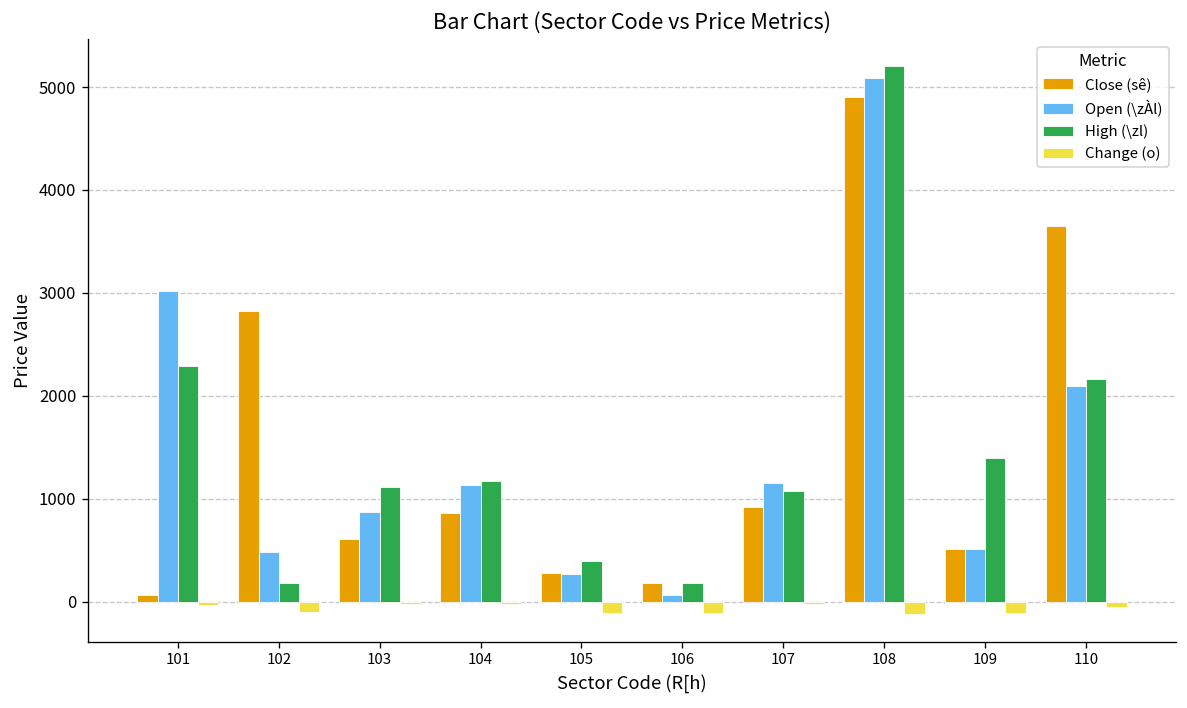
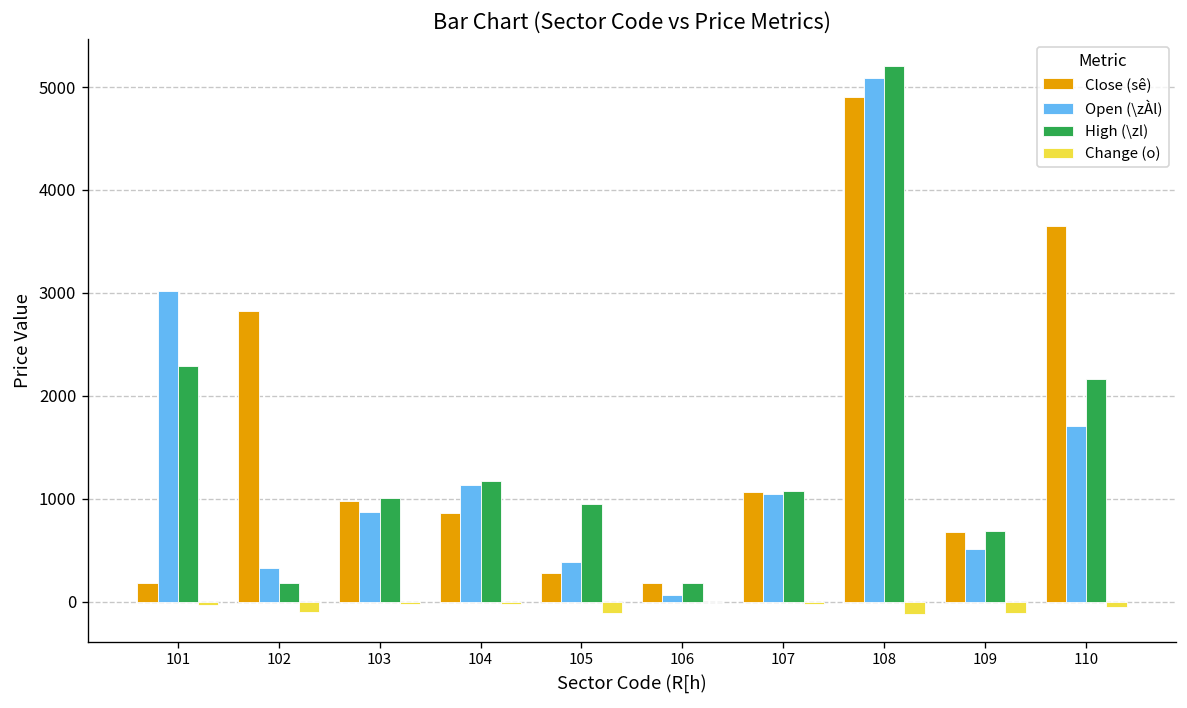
  {
    "Close (sê)": {
-     "101": 100,
+     "101": 200,
      "102": 2800,
-     "103": 600,
+     "103": 1000,
      "104": 900,
      "105": 300,
      "106": 200,
-     "107": 900,
+     "107": 1100,
      "108": 4900,
-     "109": 500,
+     "109": 700,
      "110": 3700
    },
    "Open (\\zÀl)": {
      "101": 3000,
-     "102": 500,
+     "102": 300,
      "103": 900,
      "104": 1100,
-     "105": 300,
+     "105": 400,
      "106": 100,
-     "107": 1200,
+     "107": 1100,
      "108": 5100,
      "109": 500,
-     "110": 2100
+     "110": 1700
    },
    "High (\\zl)": {
      "101": 2300,
      "102": 200,
-     "103": 1100,
+     "103": 1000,
      "104": 1200,
-     "105": 400,
+     "105": 900,
      "106": 200,
      "107": 1100,
      "108": 5200,
-     "109": 1400,
+     "109": 700,
      "110": 2200
    },
    "Change (o)": {
      "101": 0,
      "102": -100,
      "105": -100,
-     "106": -100,
+     "106": 0,
      "108": -100,
      "109": -100,
      "110": -100
    }
  }
